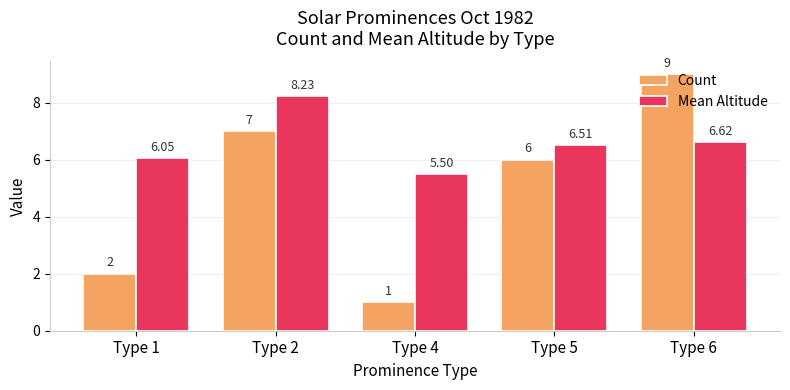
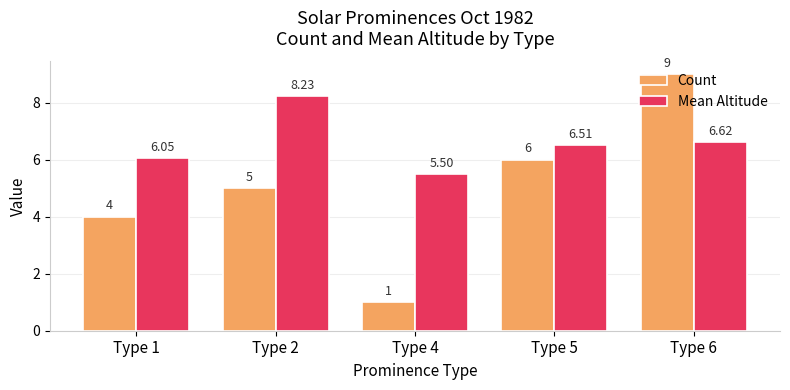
  {
    "Count": {
-     "Type 1": 2,
-     "Type 2": 7,
+     "Type 1": 4,
+     "Type 2": 5,
      "Type 4": 1,
      "Type 5": 6,
      "Type 6": 9
    },
    "Mean Altitude": {
      "Type 1": 6.05,
      "Type 2": 8.23,
      "Type 4": 5.50,
      "Type 5": 6.51,
      "Type 6": 6.62
    }
  }
